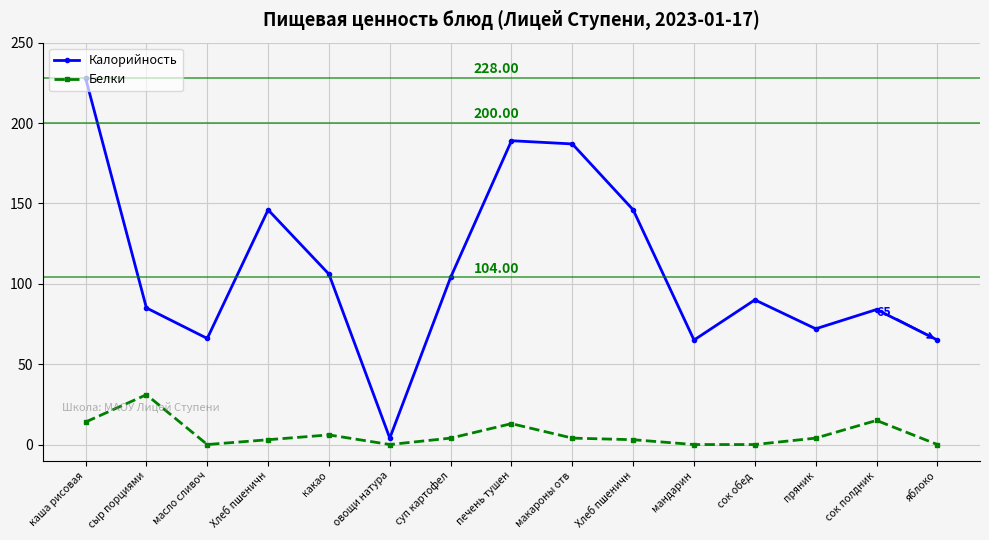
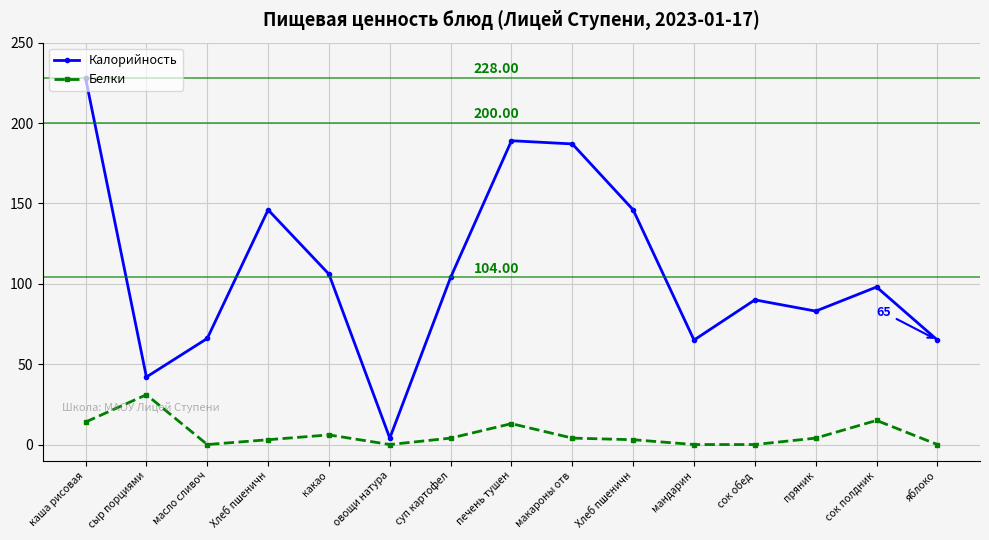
  {
    "Калорийность": {
-     "сыр порциями": 85,
+     "сыр порциями": 42,
      "масло сливоч": 66,
      "какао": 106,
      "овощи натура": 4,
      "макароны отв": 187,
      "мандарин": 65,
      "сок обед": 90,
-     "пряник": 72,
-     "сок полдник": 84
+     "пряник": 83,
+     "сок полдник": 98
    },
    "Белки": {
      "каша рисовая": 14,
      "сыр порциями": 31,
      "масло сливоч": 0,
      "какао": 6,
      "овощи натура": 0,
      "суп картофел": 4,
      "печень тушен": 13,
      "макароны отв": 4,
      "мандарин": 0,
      "сок обед": 0,
      "пряник": 4,
      "сок полдник": 15,
      "яблоко": 0
    }
  }
